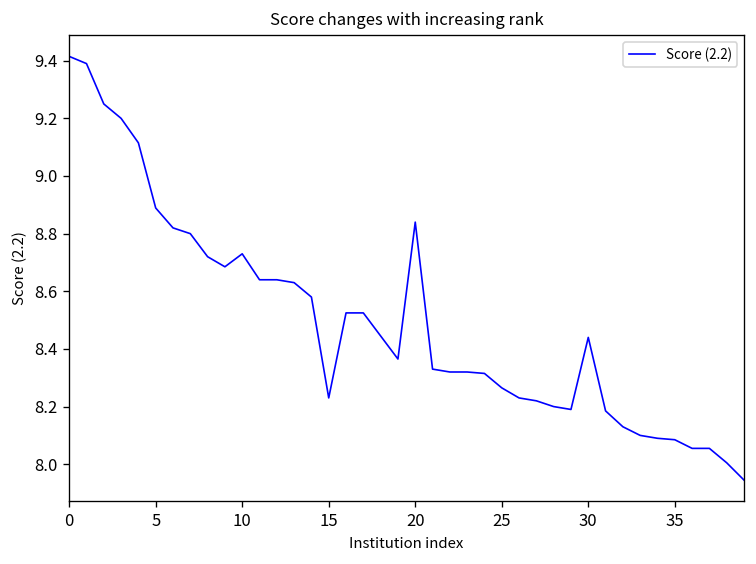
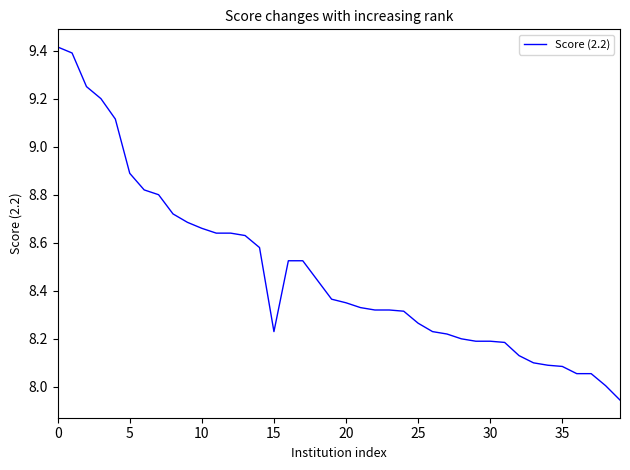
  {
    "0": 9.42,
    "5": 8.89,
-   "10": 8.73,
+   "10": 8.66,
    "15": 8.23,
-   "20": 8.84,
+   "20": 8.35,
    "25": 8.27,
-   "30": 8.44,
+   "30": 8.19,
    "35": 8.09
  }
